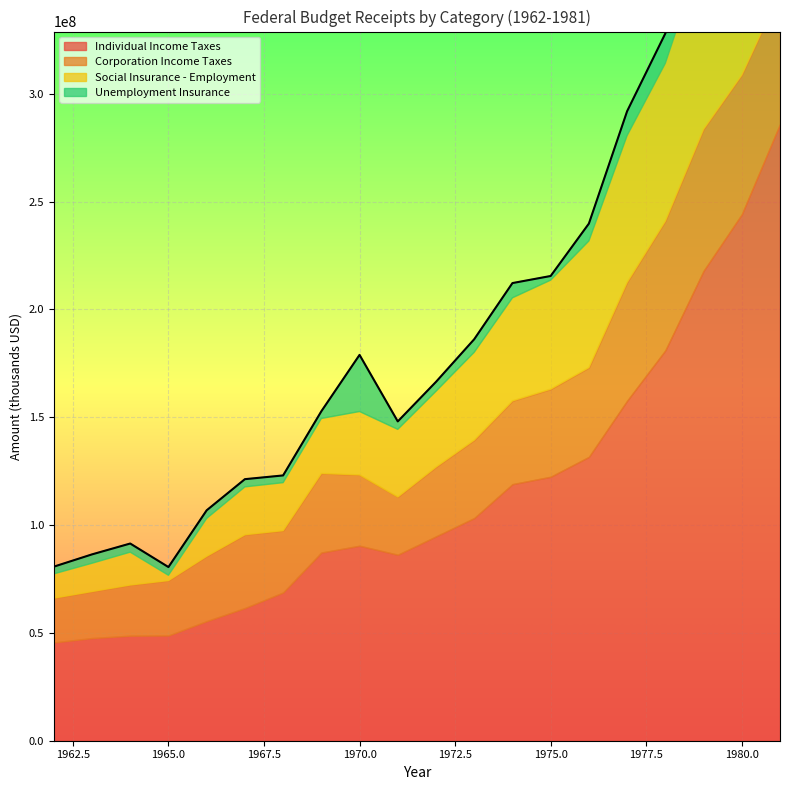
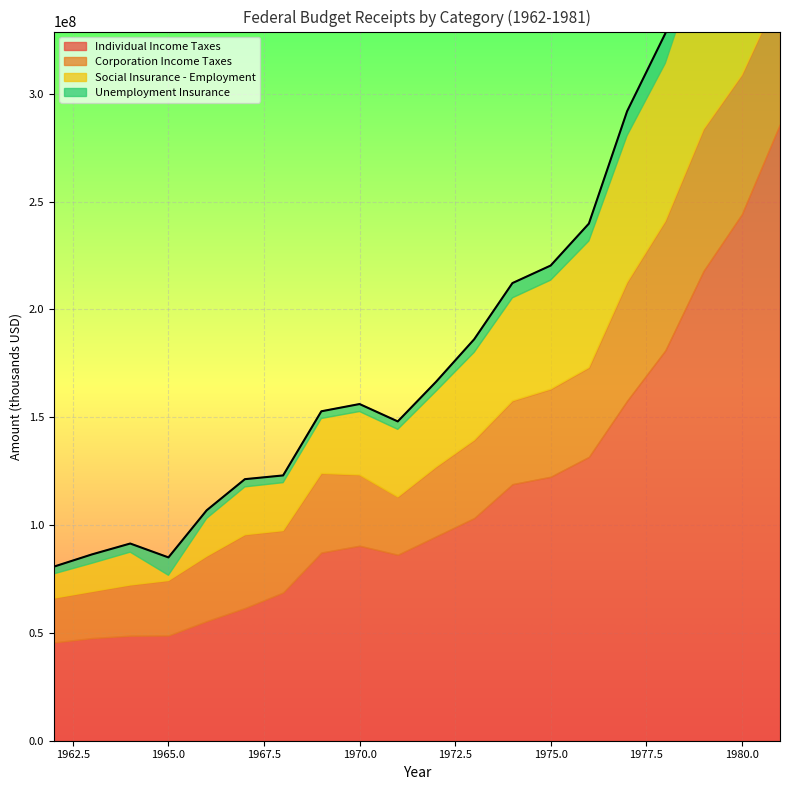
  {
    "Social Insurance - Employment": {
      "1965.0": 2000000,
      "1970.0": 29000000,
      "1975.0": 51000000
    },
    "Unemployment Insurance": {
-     "1965.0": 4000000,
-     "1970.0": 26000000,
-     "1975.0": 2000000
+     "1965.0": 8000000,
+     "1970.0": 3000000,
+     "1975.0": 7000000
    }
  }
